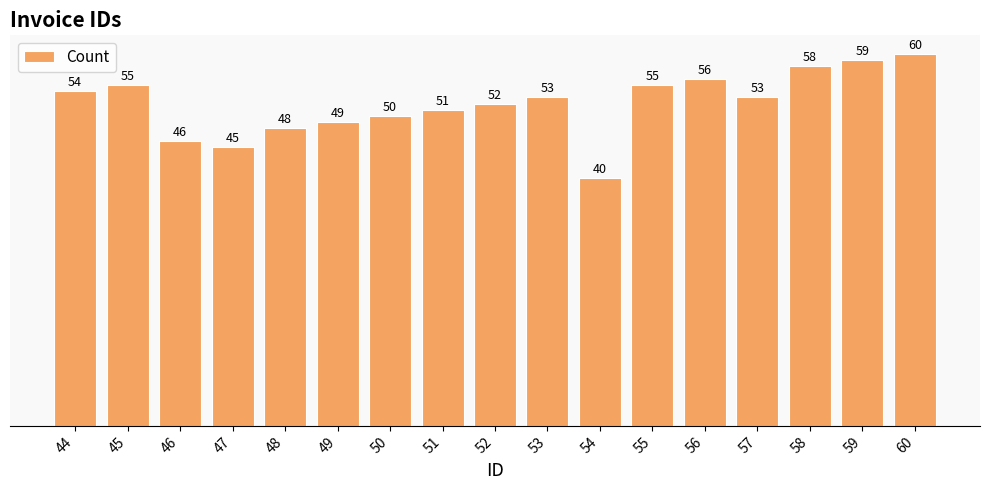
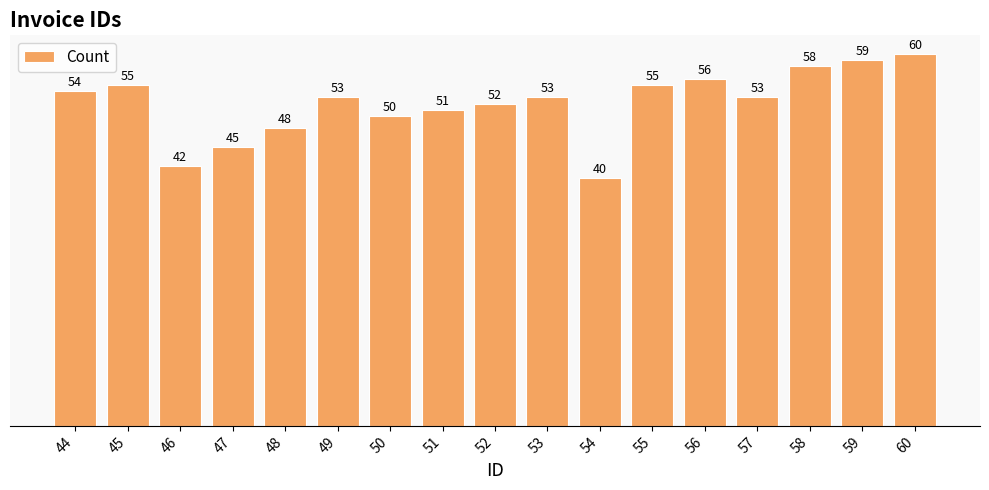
  {
    "44": 54,
    "45": 55,
-   "46": 46,
+   "46": 42,
    "47": 45,
    "48": 48,
-   "49": 49,
+   "49": 53,
    "50": 50,
    "51": 51,
    "52": 52,
    "53": 53,
    "54": 40,
    "55": 55,
    "56": 56,
    "57": 53,
    "58": 58,
    "59": 59,
    "60": 60
  }
